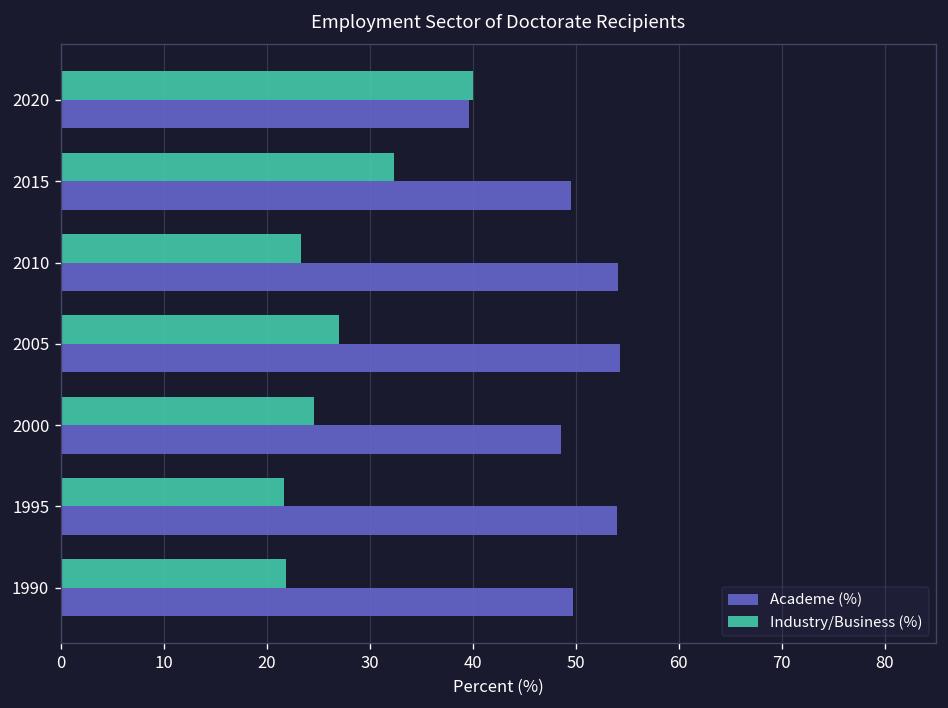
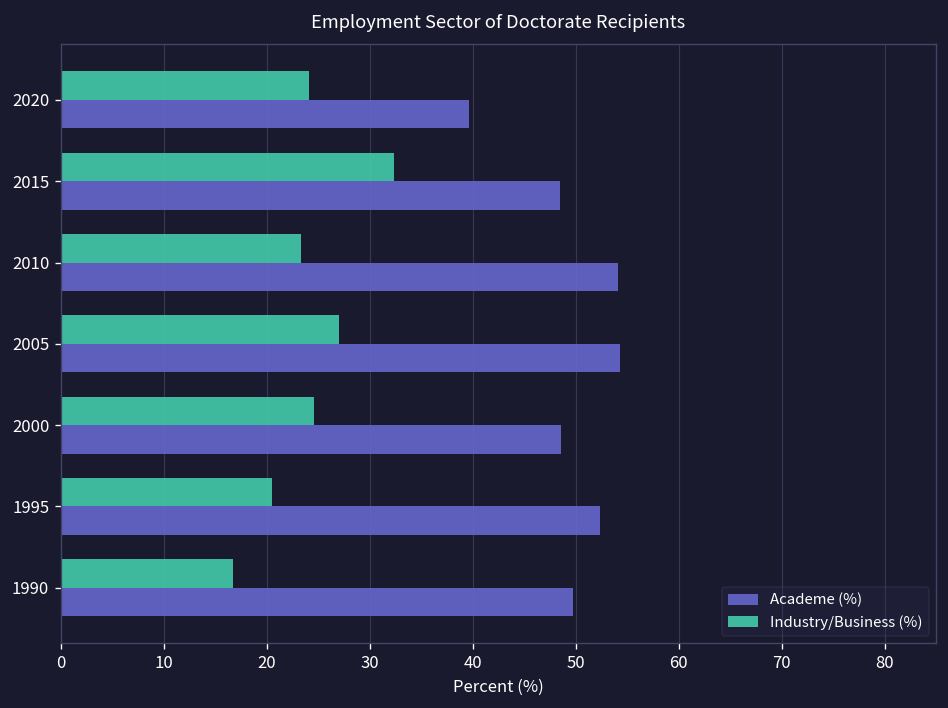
  {
    "Academe (%)": {
      "2020": 40,
-     "2015": 50,
+     "2015": 49,
      "2010": 54,
      "2005": 54,
      "2000": 49,
-     "1995": 54,
+     "1995": 52,
      "1990": 50
    },
    "Industry/Business (%)": {
-     "2020": 40,
+     "2020": 24,
      "2015": 32,
      "2010": 23,
      "2005": 27,
      "2000": 25,
-     "1995": 22,
-     "1990": 22
+     "1995": 21,
+     "1990": 17
    }
  }
